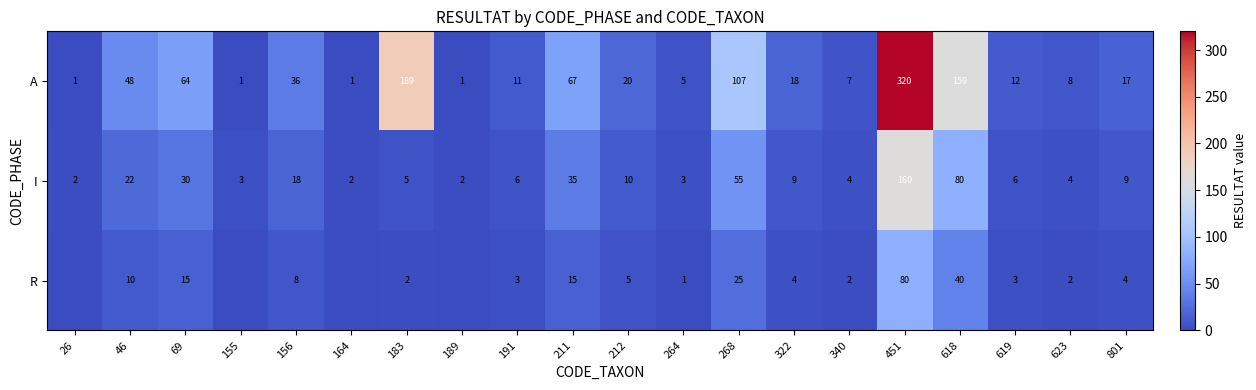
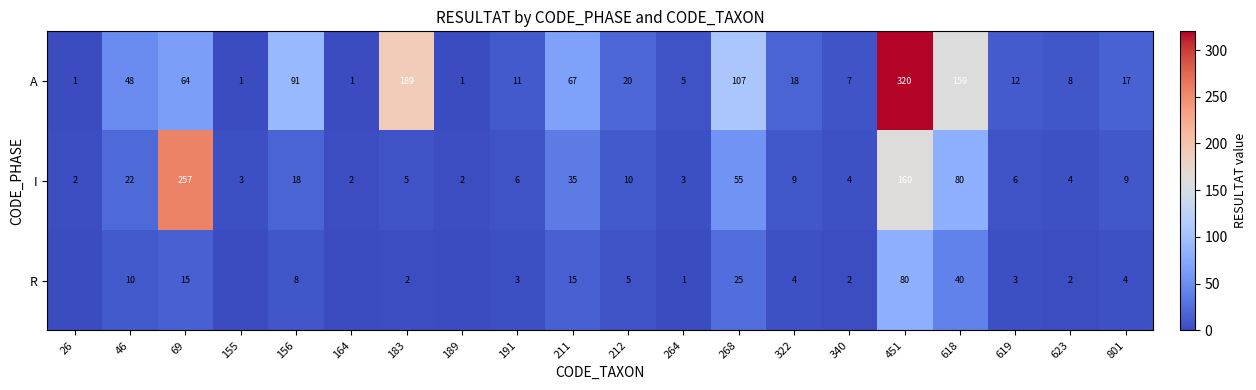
  {
    "A": {
      "26": 1,
      "46": 48,
      "69": 64,
      "155": 1,
-     "156": 36,
+     "156": 91,
      "164": 1,
      "183": 189,
      "189": 1,
      "191": 11,
      "211": 67,
      "212": 20,
      "264": 5,
      "268": 107,
      "322": 18,
      "340": 7,
      "451": 320,
      "619": 12,
      "623": 8,
      "801": 17
    },
    "I": {
      "26": 2,
      "46": 22,
-     "69": 30,
+     "69": 257,
      "155": 3,
      "156": 18,
      "164": 2,
      "183": 5,
      "189": 2,
      "191": 6,
      "211": 35,
      "212": 10,
      "264": 3,
      "268": 55,
      "322": 9,
      "340": 4,
      "618": 80,
      "619": 6,
      "623": 4,
      "801": 9
    },
    "R": {
      "46": 10,
      "69": 15,
      "156": 8,
      "183": 2,
      "191": 3,
      "211": 15,
      "212": 5,
      "264": 1,
      "268": 25,
      "322": 4,
      "340": 2,
      "451": 80,
      "618": 40,
      "619": 3,
      "623": 2,
      "801": 4
    }
  }
